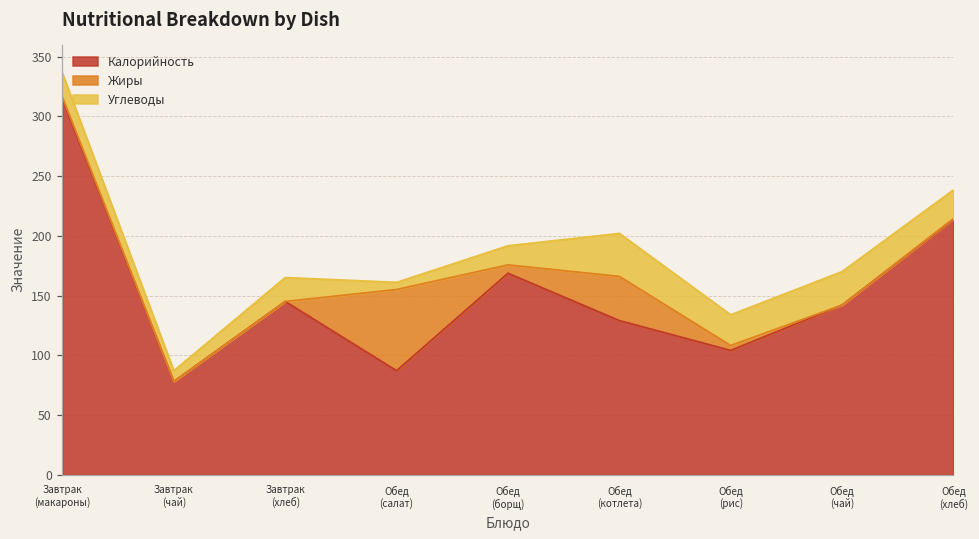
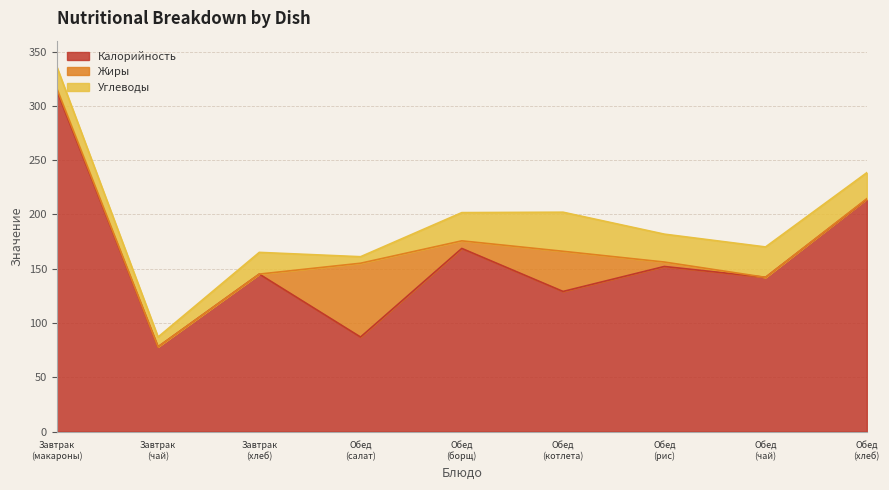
  {
    "Калорийность": {
      "Обед (салат)": 87,
      "Обед (борщ)": 169,
      "Обед (котлета)": 129,
-     "Обед (рис)": 104
+     "Обед (рис)": 152
    },
    "Жиры": {
      "Обед (салат)": 68,
      "Обед (борщ)": 7,
      "Обед (котлета)": 37,
      "Обед (рис)": 4
    },
    "Углеводы": {
      "Завтрак (макароны)": 20,
      "Завтрак (чай)": 9,
      "Завтрак (хлеб)": 20,
      "Обед (салат)": 6,
-     "Обед (борщ)": 16,
+     "Обед (борщ)": 26,
      "Обед (котлета)": 36,
      "Обед (рис)": 26,
      "Обед (чай)": 28,
      "Обед (хлеб)": 24
    }
  }
